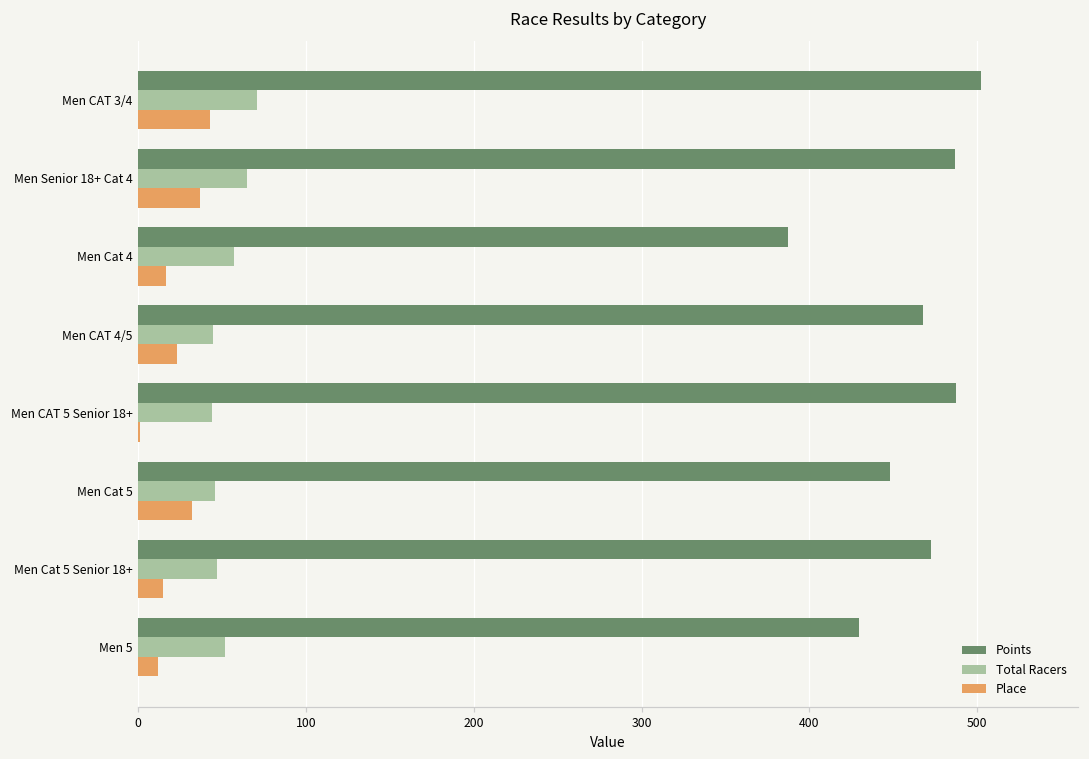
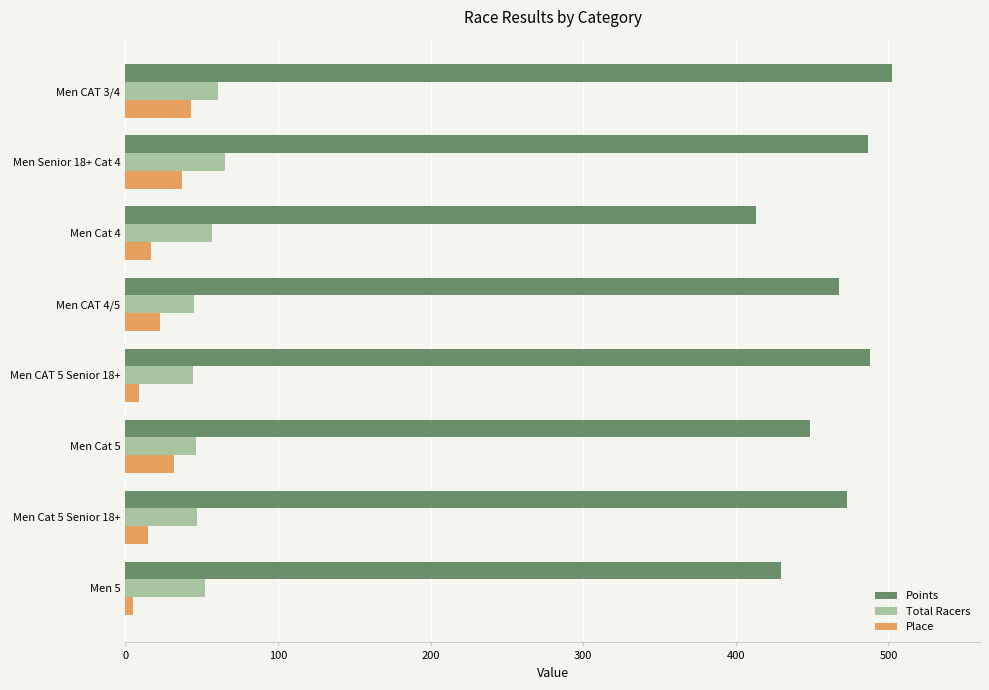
  {
    "Points": {
      "Men CAT 3/4": 502,
      "Men Senior 18+ Cat 4": 487,
-     "Men Cat 4": 387,
+     "Men Cat 4": 414,
      "Men CAT 4/5": 468,
      "Men CAT 5 Senior 18+": 488,
      "Men Cat 5": 448,
      "Men Cat 5 Senior 18+": 473,
      "Men 5": 429
    },
    "Total Racers": {
-     "Men CAT 3/4": 71,
+     "Men CAT 3/4": 61,
      "Men Senior 18+ Cat 4": 65,
      "Men Cat 4": 57,
      "Men CAT 4/5": 45,
      "Men CAT 5 Senior 18+": 44,
      "Men Cat 5": 46,
      "Men Cat 5 Senior 18+": 47,
      "Men 5": 52
    },
    "Place": {
      "Men CAT 3/4": 43,
      "Men Senior 18+ Cat 4": 37,
      "Men Cat 4": 17,
      "Men CAT 4/5": 23,
-     "Men CAT 5 Senior 18+": 1,
+     "Men CAT 5 Senior 18+": 9,
      "Men Cat 5": 32,
      "Men Cat 5 Senior 18+": 15,
-     "Men 5": 12
+     "Men 5": 5
    }
  }
